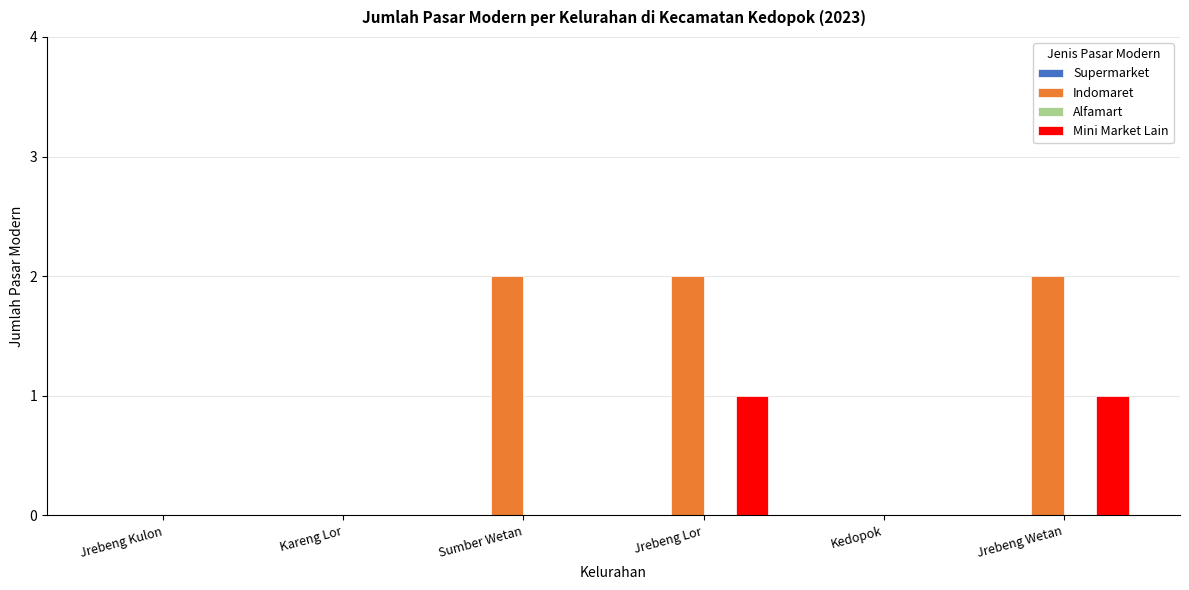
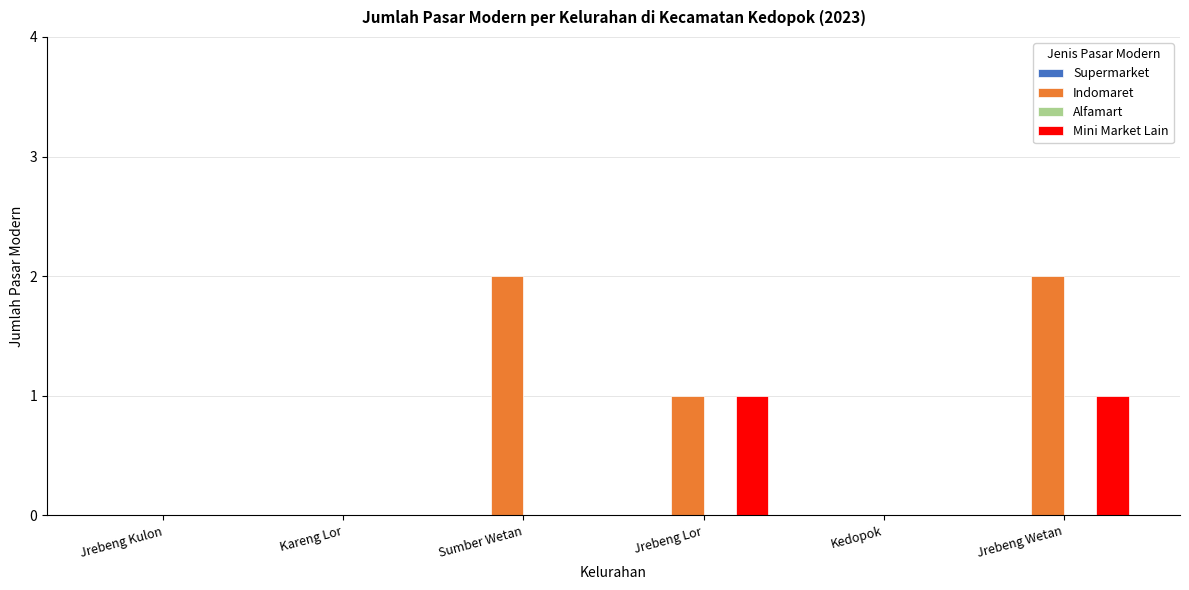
  {
    "Supermarket": {
      "Jrebeng Kulon": 0,
      "Kareng Lor": 0,
      "Sumber Wetan": 0,
      "Jrebeng Lor": 0,
      "Kedopok": 0,
      "Jrebeng Wetan": 0
    },
    "Indomaret": {
      "Jrebeng Kulon": 0,
      "Kareng Lor": 0,
      "Sumber Wetan": 2,
-     "Jrebeng Lor": 2,
+     "Jrebeng Lor": 1,
      "Kedopok": 0,
      "Jrebeng Wetan": 2
    },
    "Alfamart": {
      "Jrebeng Kulon": 0,
      "Kareng Lor": 0,
      "Sumber Wetan": 0,
      "Jrebeng Lor": 0,
      "Kedopok": 0,
      "Jrebeng Wetan": 0
    },
    "Mini Market Lain": {
      "Jrebeng Kulon": 0,
      "Kareng Lor": 0,
      "Sumber Wetan": 0,
      "Jrebeng Lor": 1,
      "Kedopok": 0,
      "Jrebeng Wetan": 1
    }
  }
